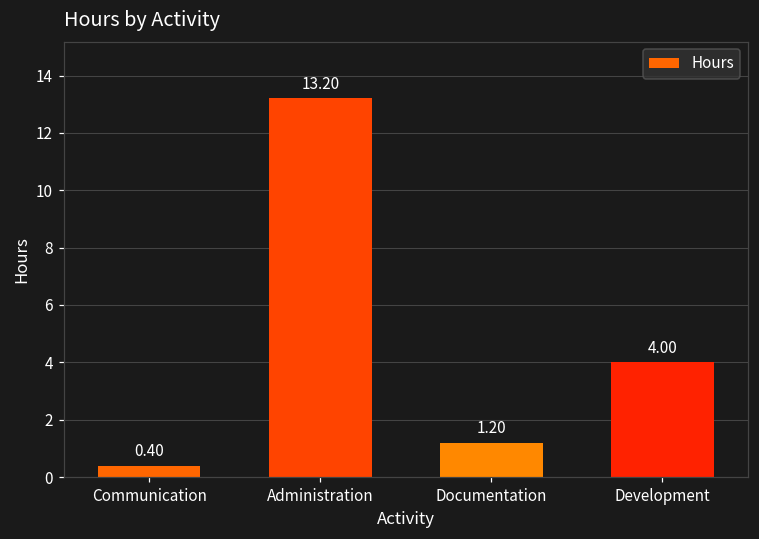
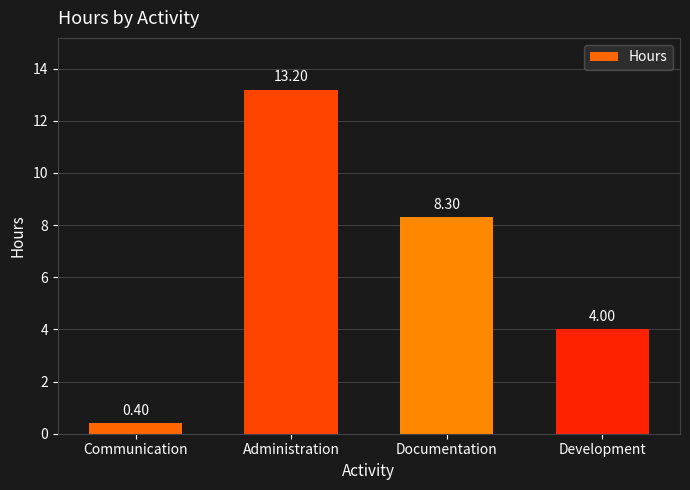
  {
    "Communication": 0.40,
    "Administration": 13.20,
-   "Documentation": 1.20,
+   "Documentation": 8.30,
    "Development": 4.00
  }
